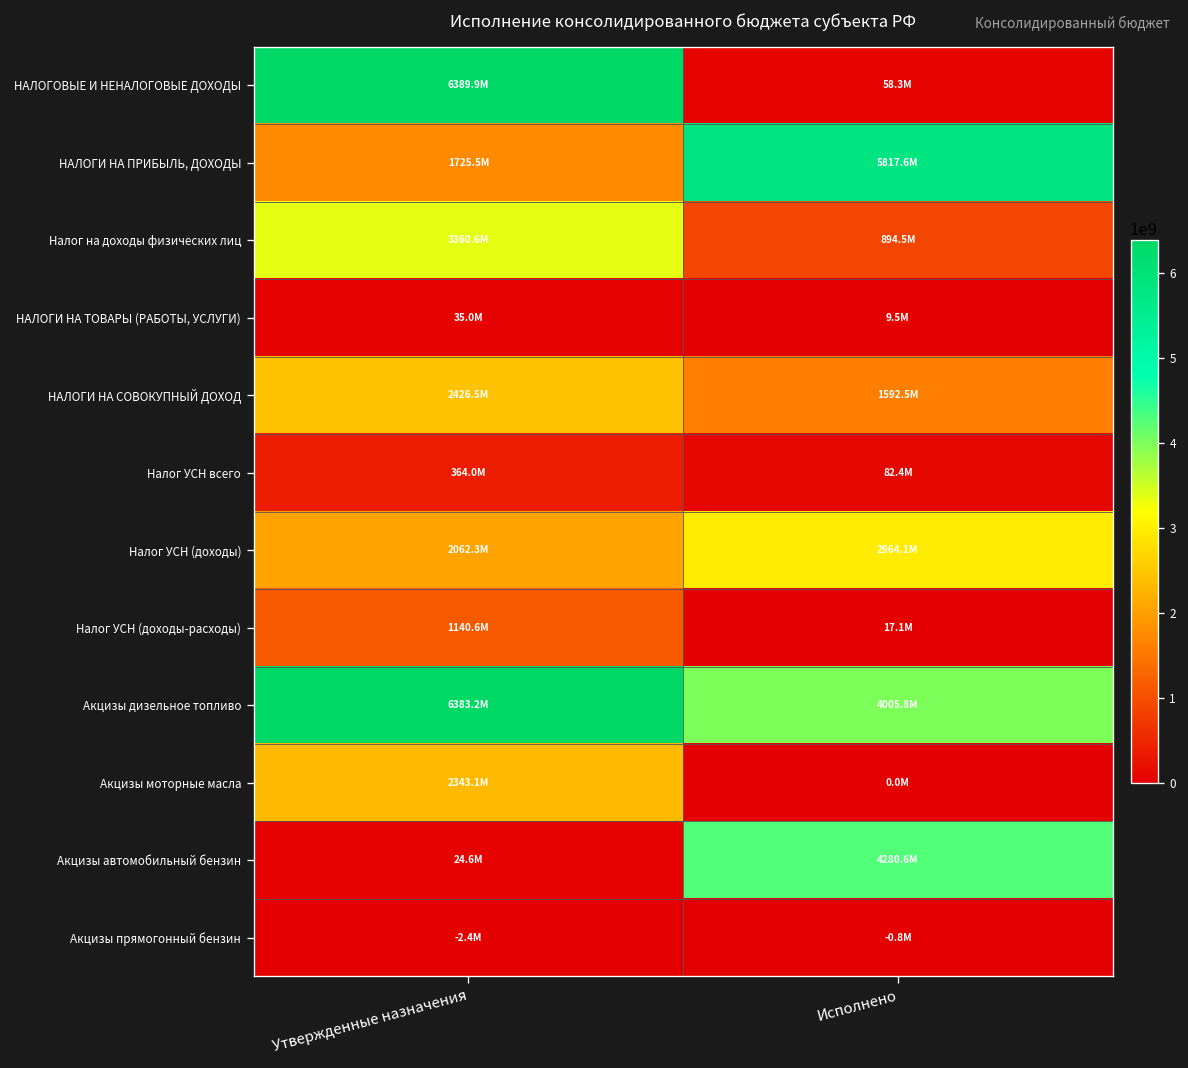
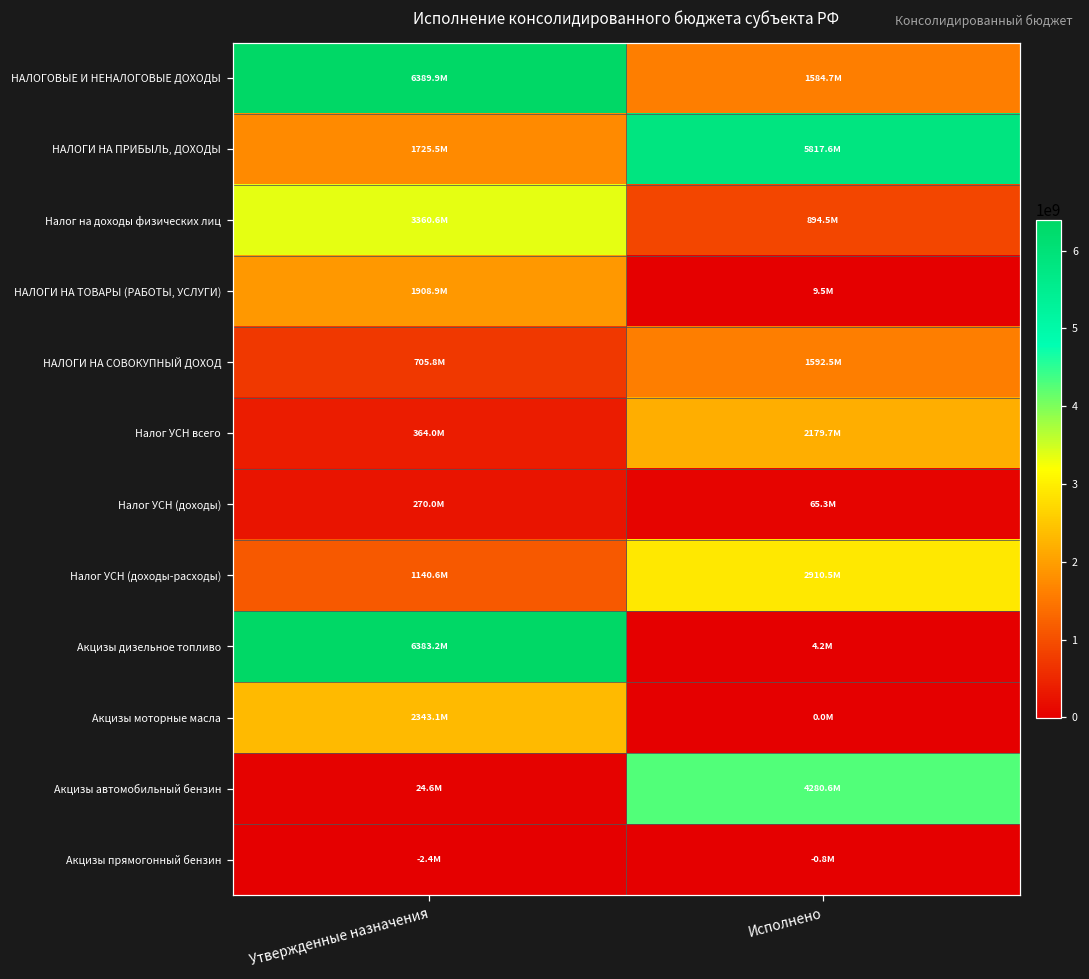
  {
    "НАЛОГОВЫЕ И НЕНАЛОГОВЫЕ ДОХОДЫ": {
      "Утвержденные назначения": "6389.9M",
-     "Исполнено": "58.3M"
+     "Исполнено": "1584.7M"
    },
    "НАЛОГИ НА ПРИБЫЛЬ, ДОХОДЫ": {
      "Утвержденные назначения": "1725.5M",
      "Исполнено": "5817.6M"
    },
    "Налог на доходы физических лиц": {
      "Утвержденные назначения": "3360.6M",
      "Исполнено": "894.5M"
    },
    "НАЛОГИ НА ТОВАРЫ (РАБОТЫ, УСЛУГИ)": {
-     "Утвержденные назначения": "35.0M",
+     "Утвержденные назначения": "1908.9M",
      "Исполнено": "9.5M"
    },
    "НАЛОГИ НА СОВОКУПНЫЙ ДОХОД": {
-     "Утвержденные назначения": "2426.5M",
+     "Утвержденные назначения": "705.8M",
      "Исполнено": "1592.5M"
    },
    "Налог УСН всего": {
      "Утвержденные назначения": "364.0M",
-     "Исполнено": "82.4M"
+     "Исполнено": "2179.7M"
    },
    "Налог УСН (доходы)": {
-     "Утвержденные назначения": "2062.3M",
-     "Исполнено": "2964.1M"
+     "Утвержденные назначения": "270.0M",
+     "Исполнено": "65.3M"
    },
    "Налог УСН (доходы-расходы)": {
      "Утвержденные назначения": "1140.6M",
-     "Исполнено": "17.1M"
+     "Исполнено": "2910.5M"
    },
    "Акцизы дизельное топливо": {
      "Утвержденные назначения": "6383.2M",
-     "Исполнено": "4005.8M"
+     "Исполнено": "4.2M"
    },
    "Акцизы моторные масла": {
      "Утвержденные назначения": "2343.1M",
      "Исполнено": "0.0M"
    },
    "Акцизы автомобильный бензин": {
      "Утвержденные назначения": "24.6M",
      "Исполнено": "4280.6M"
    },
    "Акцизы прямогонный бензин": {
      "Утвержденные назначения": "-2.4M",
      "Исполнено": "-0.8M"
    }
  }
